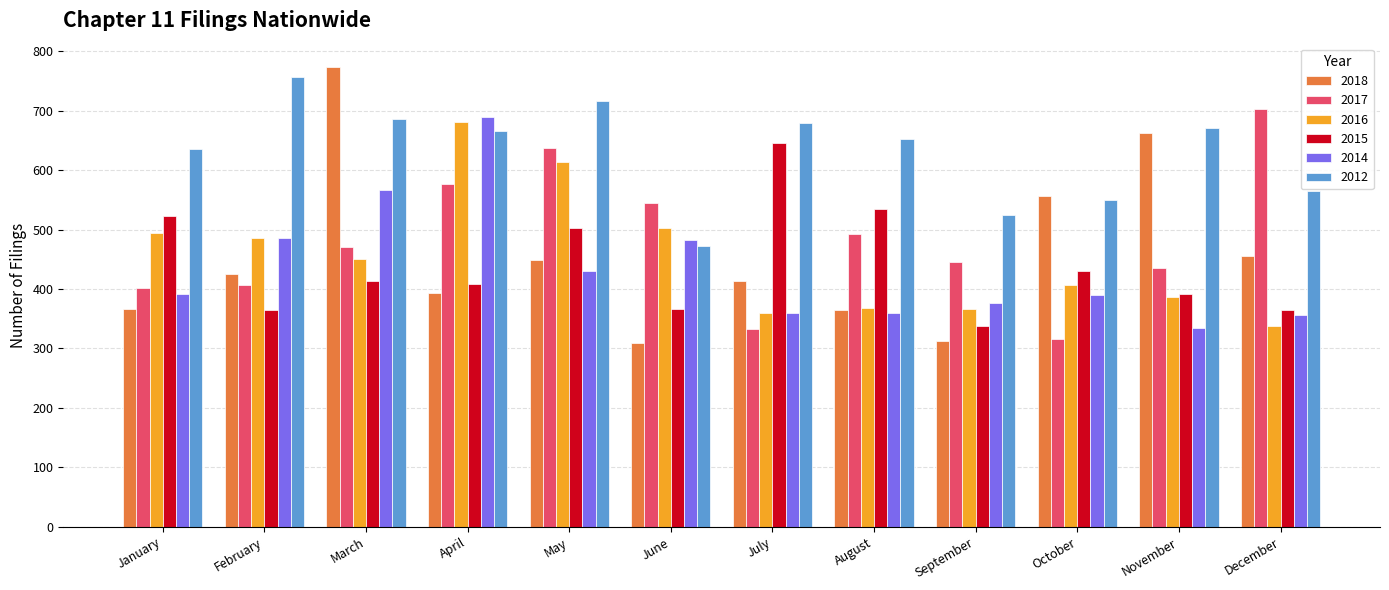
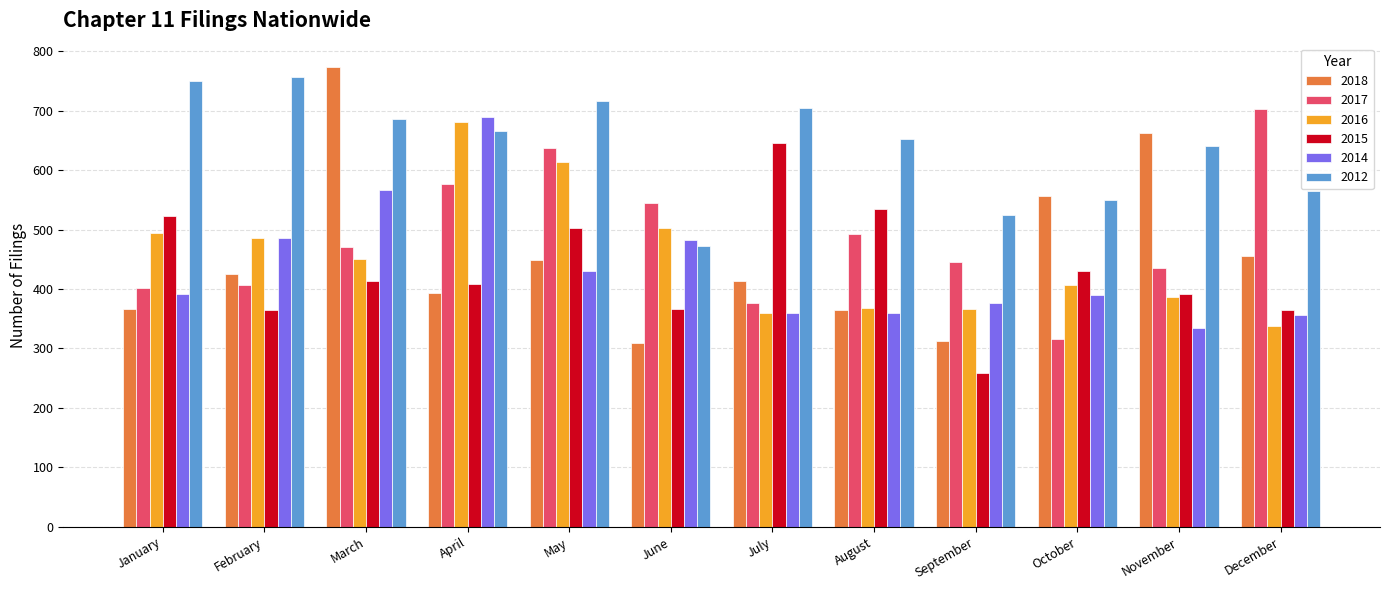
  {
    "2017": {
      "January": 400,
      "February": 410,
      "March": 470,
      "April": 580,
      "May": 640,
      "June": 540,
-     "July": 330,
+     "July": 380,
      "August": 490,
      "September": 450,
      "October": 320,
      "November": 440,
      "December": 700
    },
    "2015": {
      "January": 520,
      "February": 360,
      "March": 410,
      "April": 410,
      "May": 500,
      "June": 370,
      "July": 650,
      "August": 530,
-     "September": 340,
+     "September": 260,
      "October": 430,
      "November": 390,
      "December": 360
    },
    "2014": {
      "January": 390,
      "February": 490,
      "March": 570,
      "April": 690,
      "May": 430,
      "June": 480,
      "July": 360,
      "August": 360,
      "September": 380,
      "October": 390,
      "November": 330,
      "December": 360
    },
    "2012": {
-     "January": 640,
+     "January": 750,
      "February": 760,
      "March": 690,
      "April": 670,
      "May": 720,
      "June": 470,
-     "July": 680,
+     "July": 700,
      "August": 650,
      "September": 530,
      "October": 550,
-     "November": 670,
+     "November": 640,
      "December": 570
    }
  }
